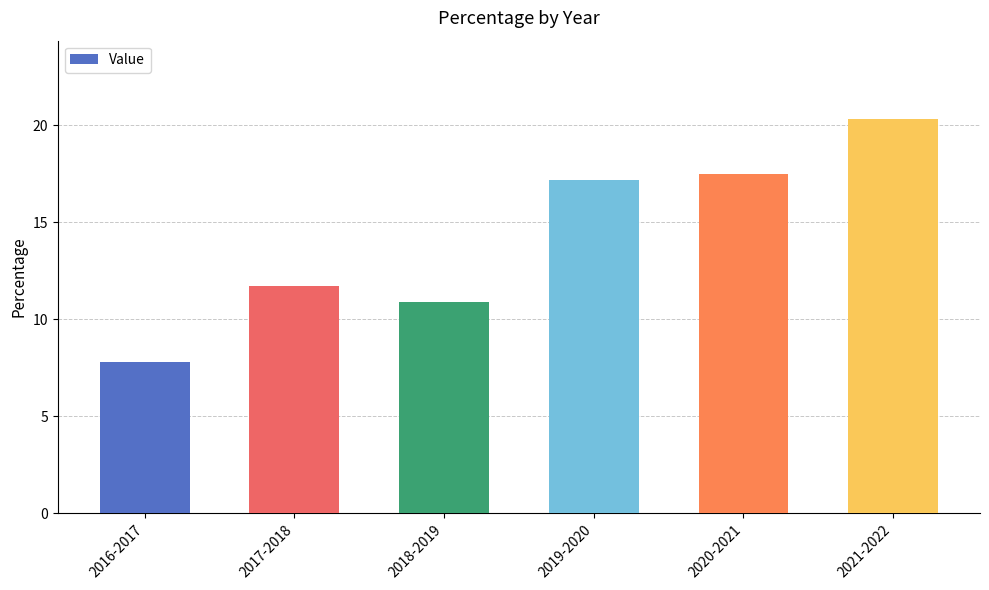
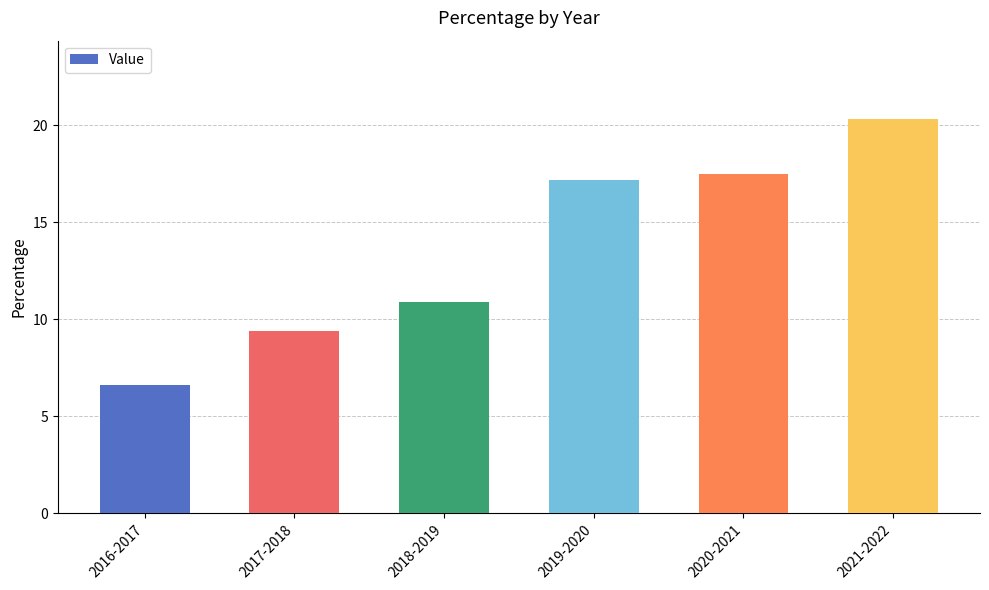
  {
-   "2016-2017": 7.8,
-   "2017-2018": 11.7,
+   "2016-2017": 6.6,
+   "2017-2018": 9.4,
    "2018-2019": 10.9,
    "2019-2020": 17.2,
    "2020-2021": 17.5,
    "2021-2022": 20.3
  }
